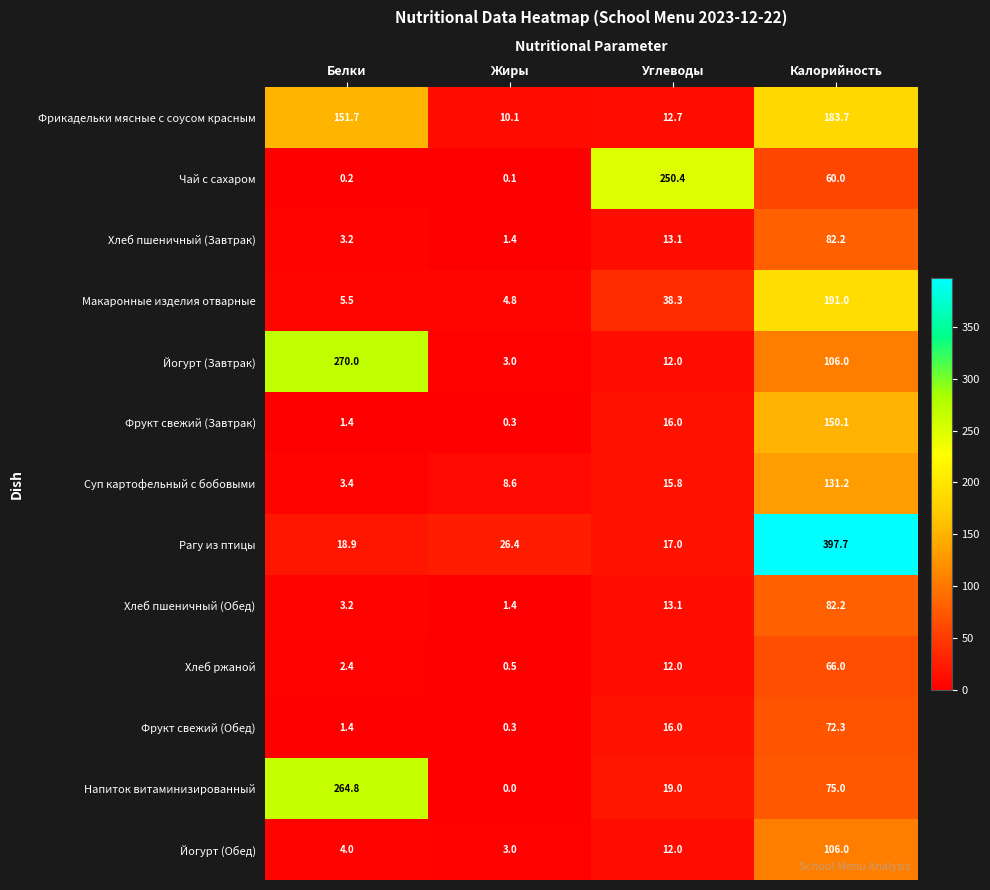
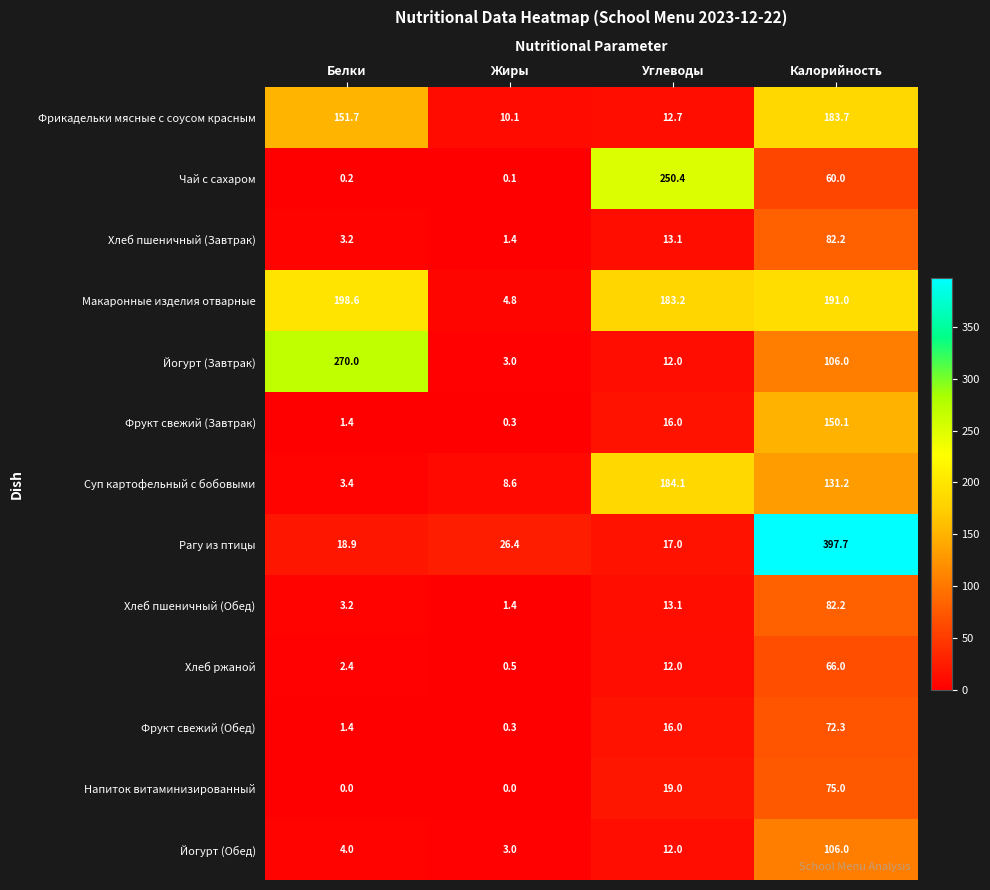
  {
    "Фрикадельки мясные с соусом красным": {
      "Белки": 151.7,
      "Жиры": 10.1,
      "Углеводы": 12.7,
      "Калорийность": 183.7
    },
    "Чай с сахаром": {
      "Белки": 0.2,
      "Жиры": 0.1,
      "Углеводы": 250.4,
      "Калорийность": 60.0
    },
    "Хлеб пшеничный (Завтрак)": {
      "Белки": 3.2,
      "Жиры": 1.4,
      "Углеводы": 13.1,
      "Калорийность": 82.2
    },
    "Макаронные изделия отварные": {
-     "Белки": 5.5,
+     "Белки": 198.6,
      "Жиры": 4.8,
-     "Углеводы": 38.3,
+     "Углеводы": 183.2,
      "Калорийность": 191.0
    },
    "Йогурт (Завтрак)": {
      "Белки": 270.0,
      "Жиры": 3.0,
      "Углеводы": 12.0,
      "Калорийность": 106.0
    },
    "Фрукт свежий (Завтрак)": {
      "Белки": 1.4,
      "Жиры": 0.3,
      "Углеводы": 16.0,
      "Калорийность": 150.1
    },
    "Суп картофельный с бобовыми": {
      "Белки": 3.4,
      "Жиры": 8.6,
-     "Углеводы": 15.8,
+     "Углеводы": 184.1,
      "Калорийность": 131.2
    },
    "Рагу из птицы": {
      "Белки": 18.9,
      "Жиры": 26.4,
      "Углеводы": 17.0,
      "Калорийность": 397.7
    },
    "Хлеб пшеничный (Обед)": {
      "Белки": 3.2,
      "Жиры": 1.4,
      "Углеводы": 13.1,
      "Калорийность": 82.2
    },
    "Хлеб ржаной": {
      "Белки": 2.4,
      "Жиры": 0.5,
      "Углеводы": 12.0,
      "Калорийность": 66.0
    },
    "Фрукт свежий (Обед)": {
      "Белки": 1.4,
      "Жиры": 0.3,
      "Углеводы": 16.0,
      "Калорийность": 72.3
    },
    "Напиток витаминизированный": {
-     "Белки": 264.8,
+     "Белки": 0.0,
      "Жиры": 0.0,
      "Углеводы": 19.0,
      "Калорийность": 75.0
    },
    "Йогурт (Обед)": {
      "Белки": 4.0,
      "Жиры": 3.0,
      "Углеводы": 12.0
    }
  }
